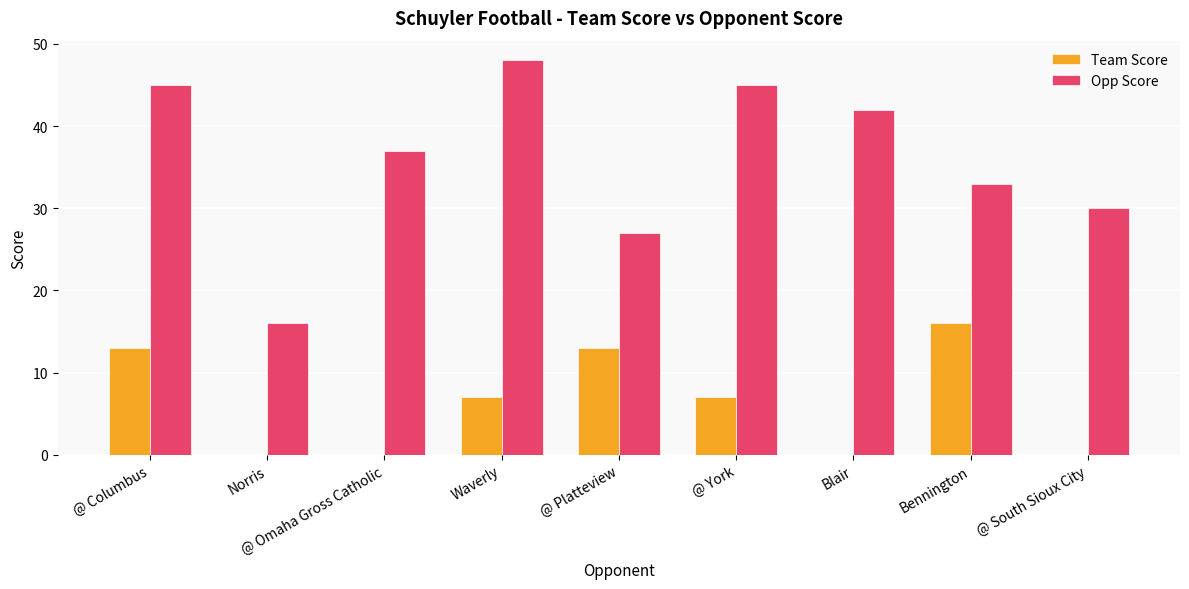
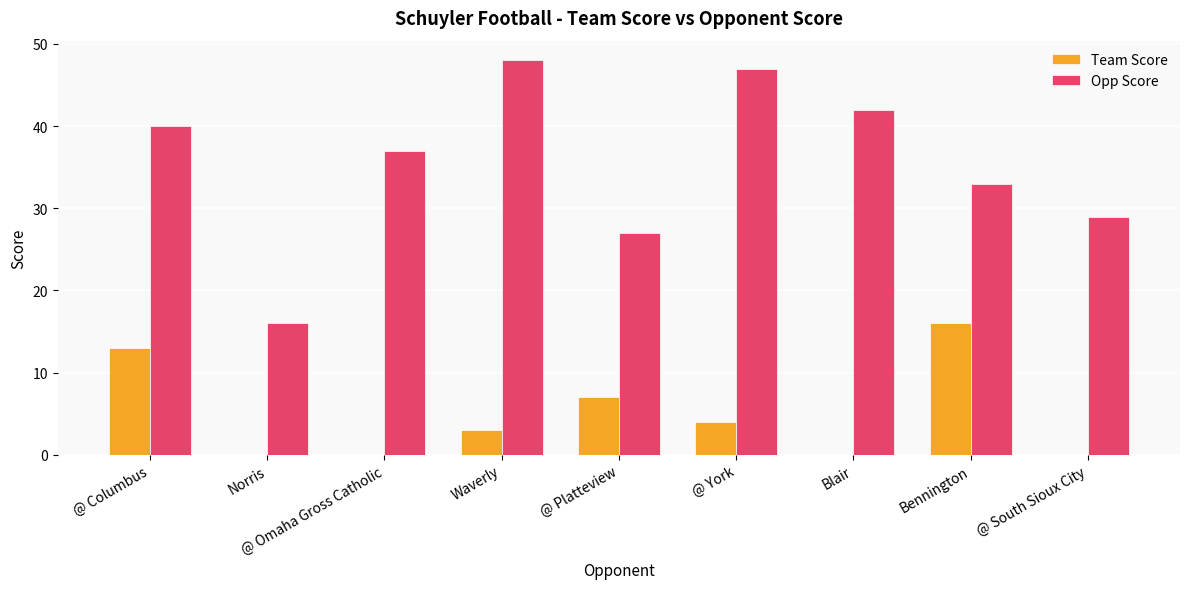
  {
    "Team Score": {
      "@ Columbus": 13,
      "Norris": 0,
      "@ Omaha Gross Catholic": 0,
-     "Waverly": 7,
-     "@ Platteview": 13,
-     "@ York": 7,
+     "Waverly": 3,
+     "@ Platteview": 7,
+     "@ York": 4,
      "Blair": 0,
      "Bennington": 16,
      "@ South Sioux City": 0
    },
    "Opp Score": {
-     "@ Columbus": 45,
+     "@ Columbus": 40,
      "Norris": 16,
      "@ Omaha Gross Catholic": 37,
      "Waverly": 48,
      "@ Platteview": 27,
-     "@ York": 45,
+     "@ York": 47,
      "Blair": 42,
      "Bennington": 33,
-     "@ South Sioux City": 30
+     "@ South Sioux City": 29
    }
  }
